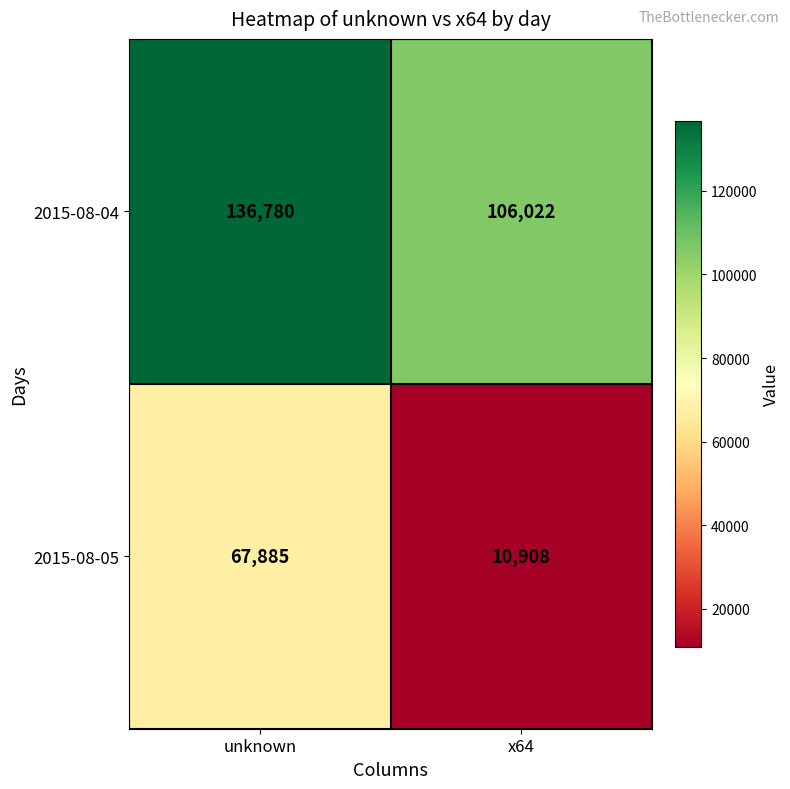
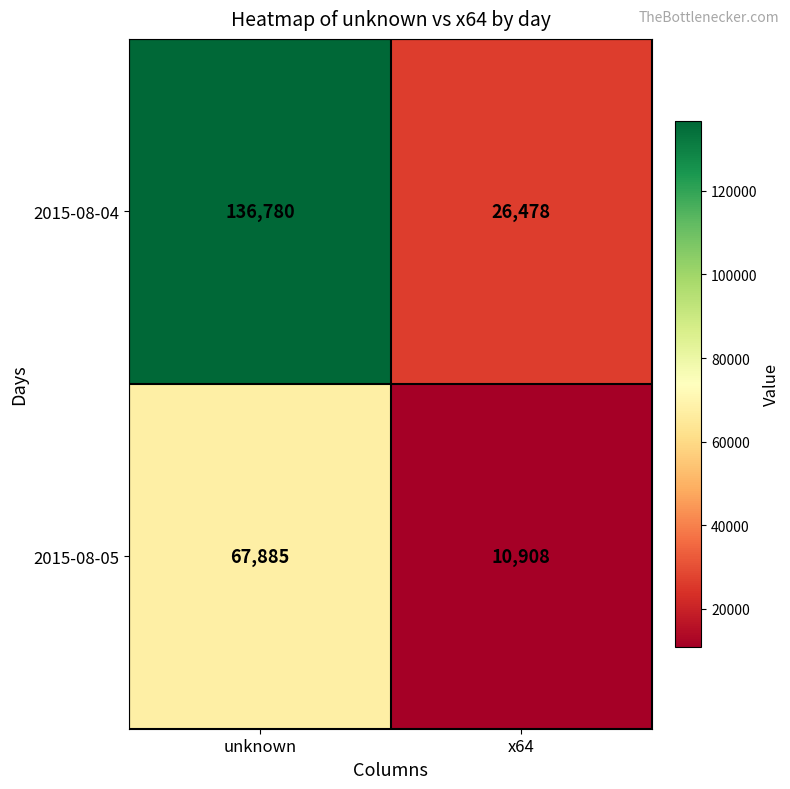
  {
    "2015-08-04": {
      "unknown": "136,780",
-     "x64": "106,022"
+     "x64": "26,478"
    },
    "2015-08-05": {
      "unknown": "67,885",
      "x64": "10,908"
    }
  }
